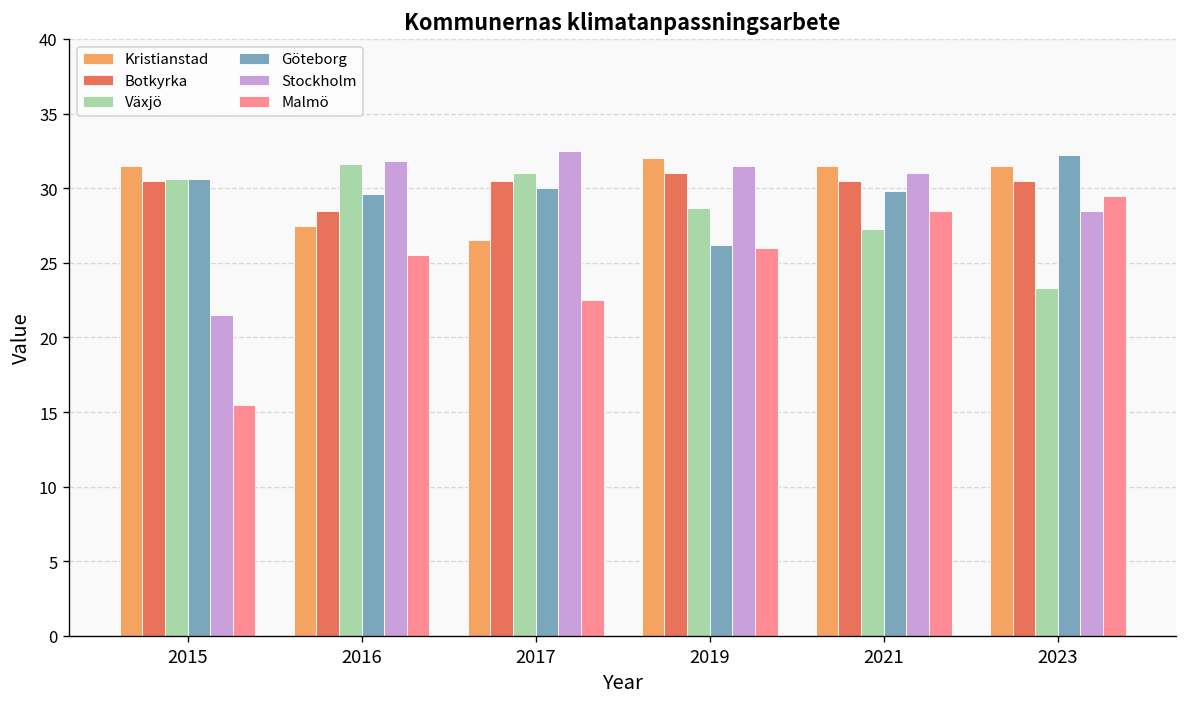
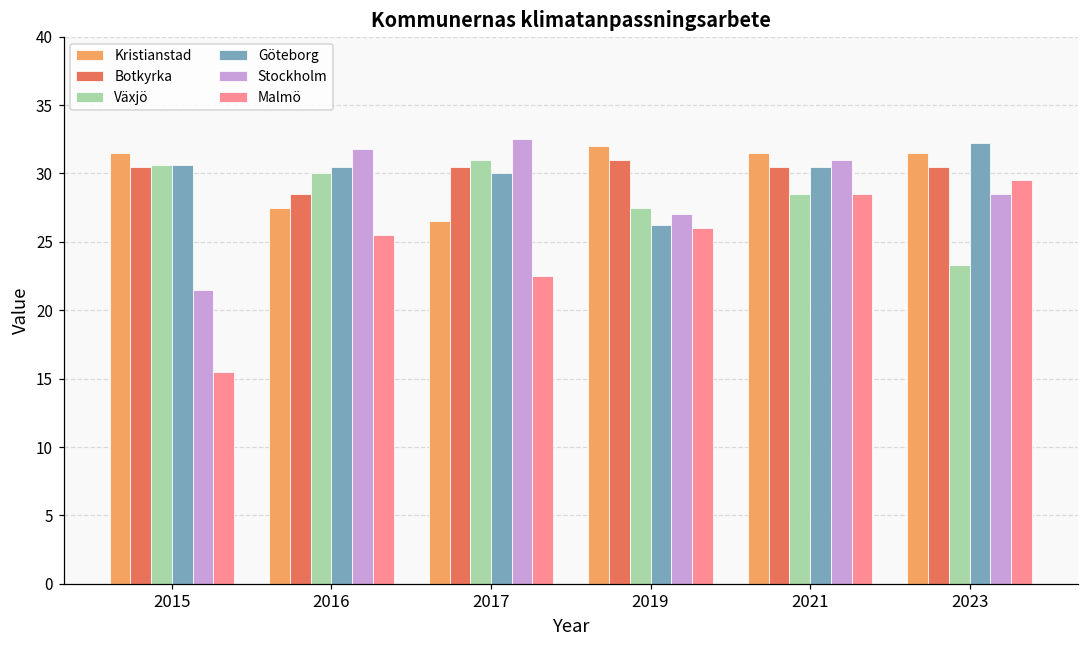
  {
    "Växjö": {
      "2015": 30.6,
-     "2016": 31.6,
+     "2016": 30.0,
      "2017": 31.0,
-     "2019": 28.7,
-     "2021": 27.3,
+     "2019": 27.5,
+     "2021": 28.5,
      "2023": 23.3
    },
    "Göteborg": {
      "2015": 30.6,
-     "2016": 29.6,
+     "2016": 30.5,
      "2017": 30.0,
      "2019": 26.2,
-     "2021": 29.8,
+     "2021": 30.5,
      "2023": 32.2
    },
    "Stockholm": {
      "2015": 21.5,
      "2016": 31.8,
      "2017": 32.5,
-     "2019": 31.5,
+     "2019": 27.0,
      "2021": 31.0,
      "2023": 28.5
    }
  }
